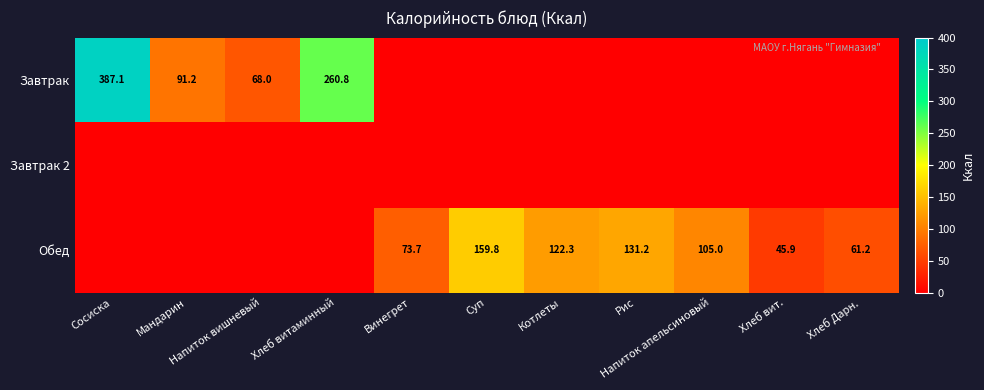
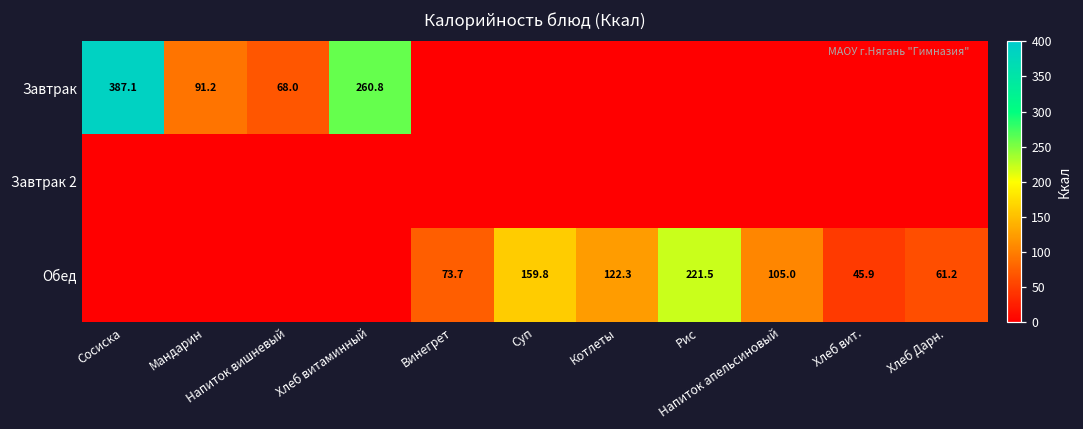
  {
    "Завтрак": {
      "Сосиска": 387.1,
      "Мандарин": 91.2,
      "Напиток вишневый": 68.0,
      "Хлеб витаминный": 260.8
    },
    "Обед": {
      "Винегрет": 73.7,
      "Суп": 159.8,
      "Котлеты": 122.3,
-     "Рис": 131.2,
+     "Рис": 221.5,
      "Напиток апельсиновый": 105.0,
      "Хлеб вит.": 45.9,
      "Хлеб Дарн.": 61.2
    }
  }
